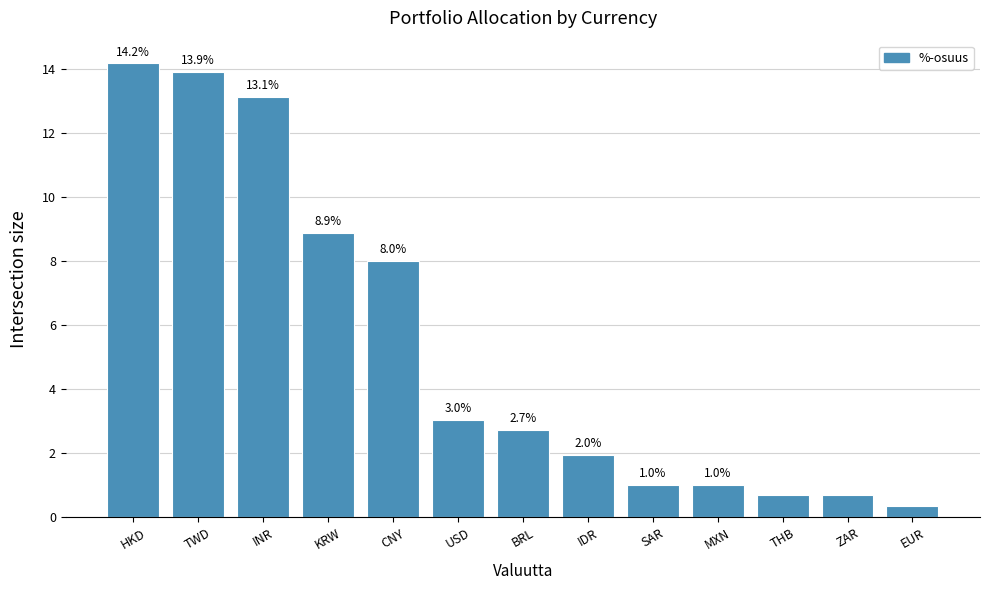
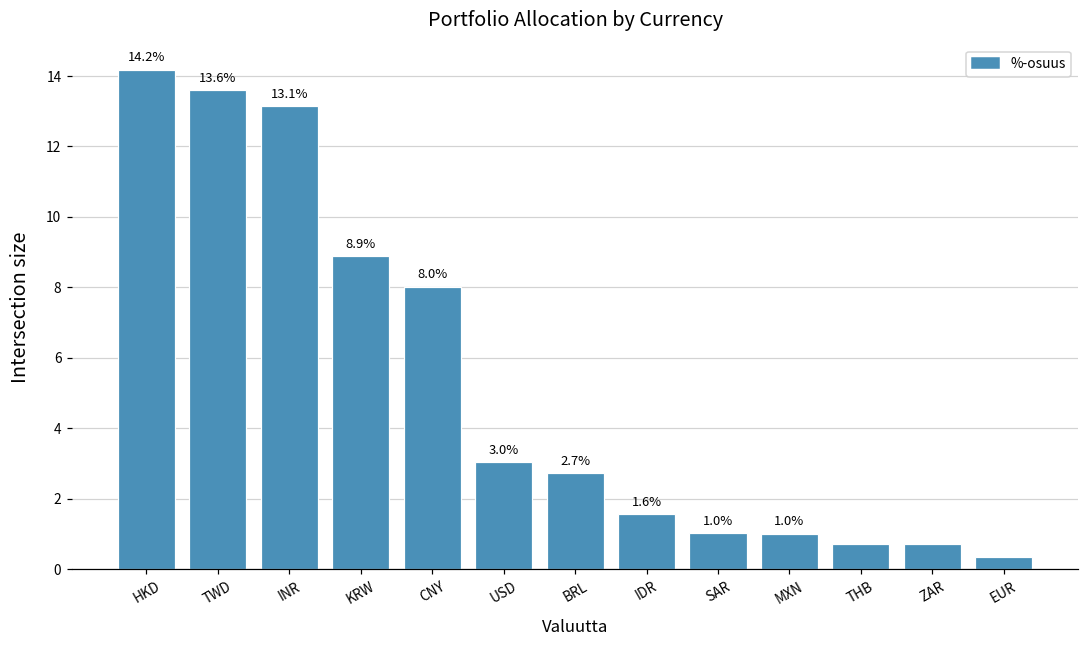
  {
    "HKD": "14.2%",
-   "TWD": "13.9%",
+   "TWD": "13.6%",
    "INR": "13.1%",
    "KRW": "8.9%",
    "CNY": "8.0%",
    "USD": "3.0%",
    "BRL": "2.7%",
-   "IDR": "2.0%",
+   "IDR": "1.6%",
    "SAR": "1.0%",
    "MXN": "1.0%"
  }
